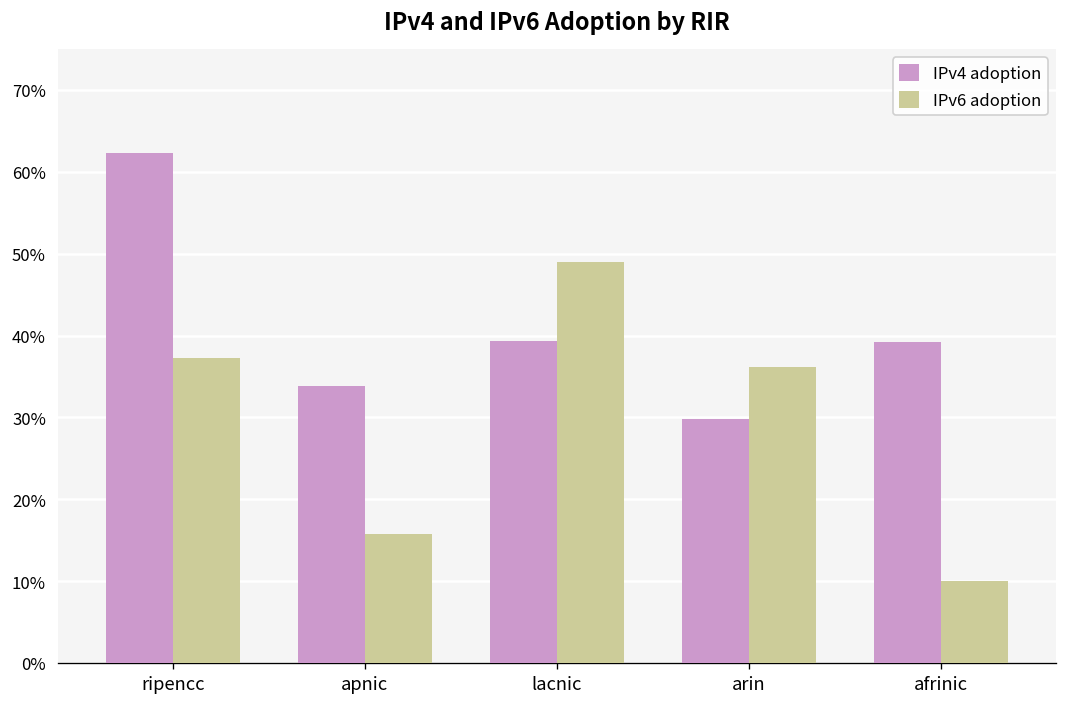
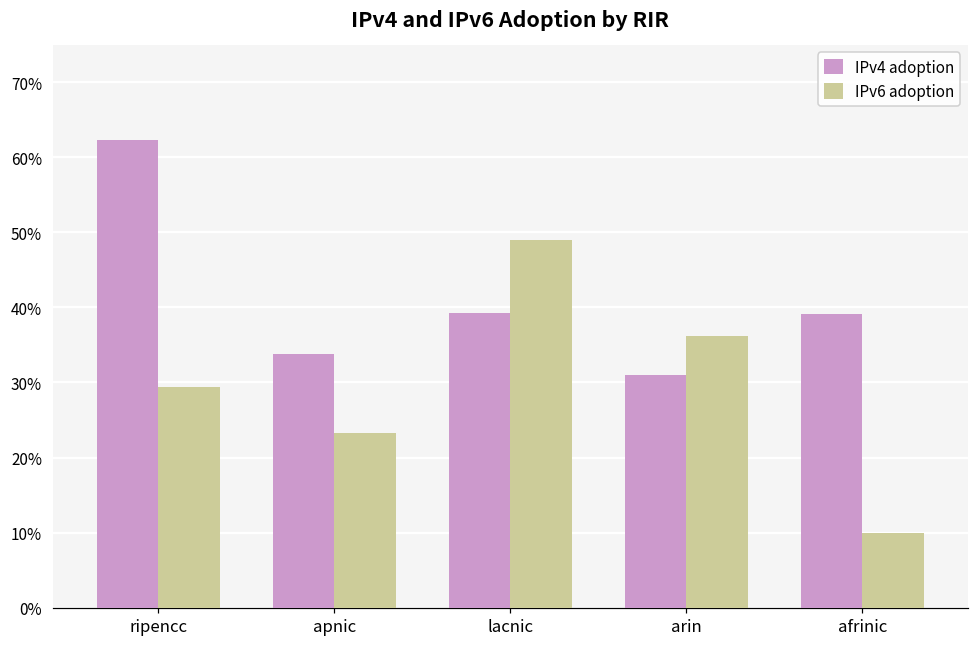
  {
    "IPv4 adoption": {
      "ripencc": "62%",
      "apnic": "34%",
      "lacnic": "39%",
-     "arin": "30%",
+     "arin": "31%",
      "afrinic": "39%"
    },
    "IPv6 adoption": {
-     "ripencc": "37%",
-     "apnic": "16%",
+     "ripencc": "29%",
+     "apnic": "23%",
      "lacnic": "49%",
      "arin": "36%",
      "afrinic": "10%"
    }
  }
